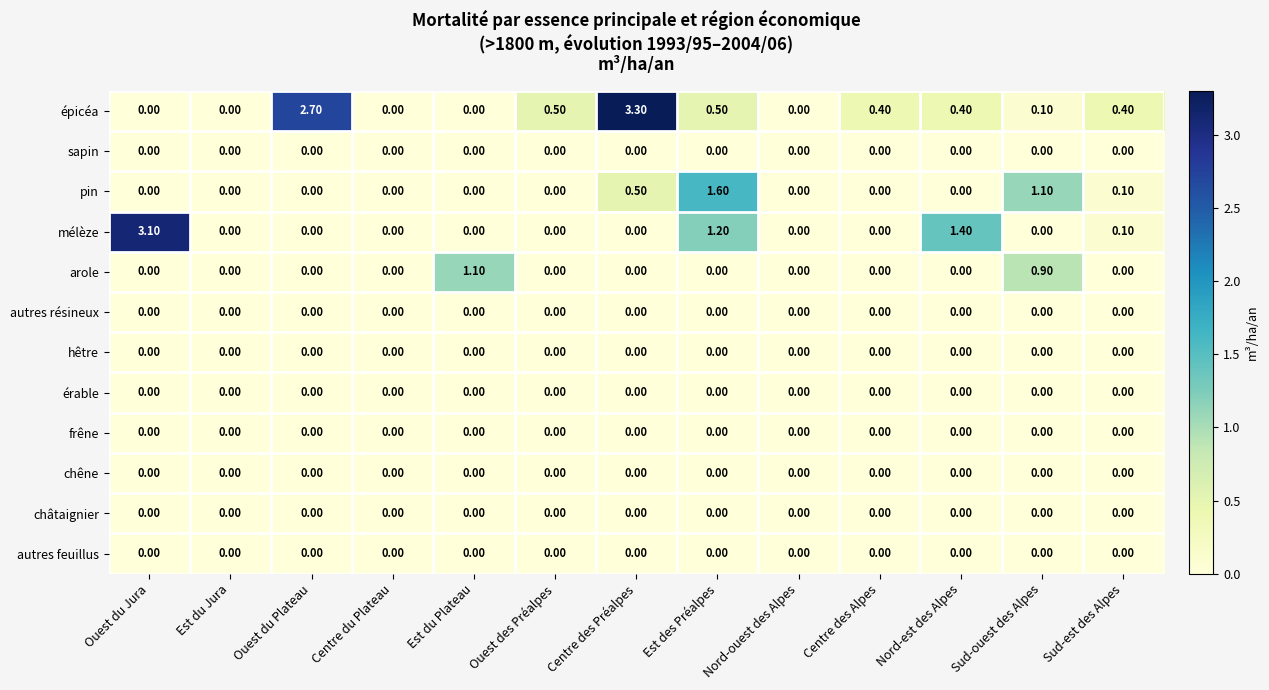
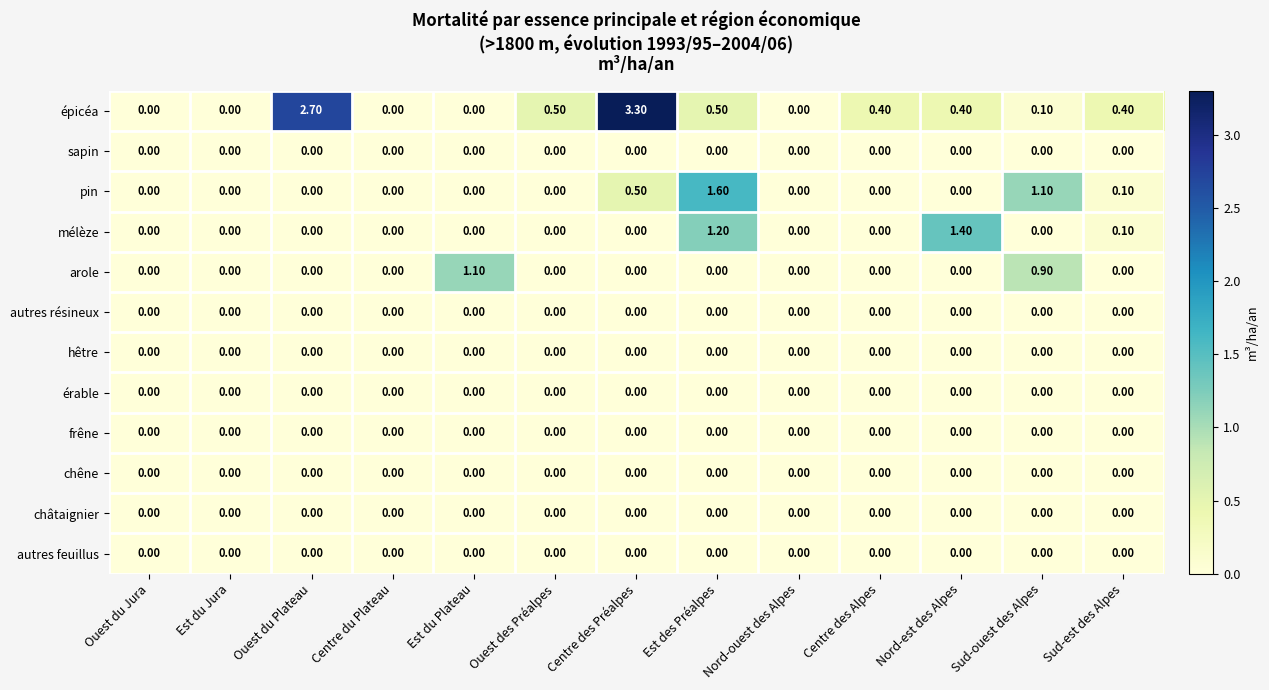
  {
    "épicéa": {
      "Ouest du Jura": 0.00,
      "Est du Jura": 0.00,
      "Ouest du Plateau": 2.70,
      "Centre du Plateau": 0.00,
      "Est du Plateau": 0.00,
      "Ouest des Préalpes": 0.50,
      "Centre des Préalpes": 3.30,
      "Est des Préalpes": 0.50,
      "Nord-ouest des Alpes": 0.00,
      "Centre des Alpes": 0.40,
      "Nord-est des Alpes": 0.40,
      "Sud-ouest des Alpes": 0.10,
      "Sud-est des Alpes": 0.40
    },
    "sapin": {
      "Ouest du Jura": 0.00,
      "Est du Jura": 0.00,
      "Ouest du Plateau": 0.00,
      "Centre du Plateau": 0.00,
      "Est du Plateau": 0.00,
      "Ouest des Préalpes": 0.00,
      "Centre des Préalpes": 0.00,
      "Est des Préalpes": 0.00,
      "Nord-ouest des Alpes": 0.00,
      "Centre des Alpes": 0.00,
      "Nord-est des Alpes": 0.00,
      "Sud-ouest des Alpes": 0.00,
      "Sud-est des Alpes": 0.00
    },
    "pin": {
      "Ouest du Jura": 0.00,
      "Est du Jura": 0.00,
      "Ouest du Plateau": 0.00,
      "Centre du Plateau": 0.00,
      "Est du Plateau": 0.00,
      "Ouest des Préalpes": 0.00,
      "Centre des Préalpes": 0.50,
      "Est des Préalpes": 1.60,
      "Nord-ouest des Alpes": 0.00,
      "Centre des Alpes": 0.00,
      "Nord-est des Alpes": 0.00,
      "Sud-ouest des Alpes": 1.10,
      "Sud-est des Alpes": 0.10
    },
    "mélèze": {
-     "Ouest du Jura": 3.10,
+     "Ouest du Jura": 0.00,
      "Est du Jura": 0.00,
      "Ouest du Plateau": 0.00,
      "Centre du Plateau": 0.00,
      "Est du Plateau": 0.00,
      "Ouest des Préalpes": 0.00,
      "Centre des Préalpes": 0.00,
      "Est des Préalpes": 1.20,
      "Nord-ouest des Alpes": 0.00,
      "Centre des Alpes": 0.00,
      "Nord-est des Alpes": 1.40,
      "Sud-ouest des Alpes": 0.00,
      "Sud-est des Alpes": 0.10
    },
    "arole": {
      "Ouest du Jura": 0.00,
      "Est du Jura": 0.00,
      "Ouest du Plateau": 0.00,
      "Centre du Plateau": 0.00,
      "Est du Plateau": 1.10,
      "Ouest des Préalpes": 0.00,
      "Centre des Préalpes": 0.00,
      "Est des Préalpes": 0.00,
      "Nord-ouest des Alpes": 0.00,
      "Centre des Alpes": 0.00,
      "Nord-est des Alpes": 0.00,
      "Sud-ouest des Alpes": 0.90,
      "Sud-est des Alpes": 0.00
    },
    "autres résineux": {
      "Ouest du Jura": 0.00,
      "Est du Jura": 0.00,
      "Ouest du Plateau": 0.00,
      "Centre du Plateau": 0.00,
      "Est du Plateau": 0.00,
      "Ouest des Préalpes": 0.00,
      "Centre des Préalpes": 0.00,
      "Est des Préalpes": 0.00,
      "Nord-ouest des Alpes": 0.00,
      "Centre des Alpes": 0.00,
      "Nord-est des Alpes": 0.00,
      "Sud-ouest des Alpes": 0.00,
      "Sud-est des Alpes": 0.00
    },
    "hêtre": {
      "Ouest du Jura": 0.00,
      "Est du Jura": 0.00,
      "Ouest du Plateau": 0.00,
      "Centre du Plateau": 0.00,
      "Est du Plateau": 0.00,
      "Ouest des Préalpes": 0.00,
      "Centre des Préalpes": 0.00,
      "Est des Préalpes": 0.00,
      "Nord-ouest des Alpes": 0.00,
      "Centre des Alpes": 0.00,
      "Nord-est des Alpes": 0.00,
      "Sud-ouest des Alpes": 0.00,
      "Sud-est des Alpes": 0.00
    },
    "érable": {
      "Ouest du Jura": 0.00,
      "Est du Jura": 0.00,
      "Ouest du Plateau": 0.00,
      "Centre du Plateau": 0.00,
      "Est du Plateau": 0.00,
      "Ouest des Préalpes": 0.00,
      "Centre des Préalpes": 0.00,
      "Est des Préalpes": 0.00,
      "Nord-ouest des Alpes": 0.00,
      "Centre des Alpes": 0.00,
      "Nord-est des Alpes": 0.00,
      "Sud-ouest des Alpes": 0.00,
      "Sud-est des Alpes": 0.00
    },
    "frêne": {
      "Ouest du Jura": 0.00,
      "Est du Jura": 0.00,
      "Ouest du Plateau": 0.00,
      "Centre du Plateau": 0.00,
      "Est du Plateau": 0.00,
      "Ouest des Préalpes": 0.00,
      "Centre des Préalpes": 0.00,
      "Est des Préalpes": 0.00,
      "Nord-ouest des Alpes": 0.00,
      "Centre des Alpes": 0.00,
      "Nord-est des Alpes": 0.00,
      "Sud-ouest des Alpes": 0.00,
      "Sud-est des Alpes": 0.00
    },
    "chêne": {
      "Ouest du Jura": 0.00,
      "Est du Jura": 0.00,
      "Ouest du Plateau": 0.00,
      "Centre du Plateau": 0.00,
      "Est du Plateau": 0.00,
      "Ouest des Préalpes": 0.00,
      "Centre des Préalpes": 0.00,
      "Est des Préalpes": 0.00,
      "Nord-ouest des Alpes": 0.00,
      "Centre des Alpes": 0.00,
      "Nord-est des Alpes": 0.00,
      "Sud-ouest des Alpes": 0.00,
      "Sud-est des Alpes": 0.00
    },
    "châtaignier": {
      "Ouest du Jura": 0.00,
      "Est du Jura": 0.00,
      "Ouest du Plateau": 0.00,
      "Centre du Plateau": 0.00,
      "Est du Plateau": 0.00,
      "Ouest des Préalpes": 0.00,
      "Centre des Préalpes": 0.00,
      "Est des Préalpes": 0.00,
      "Nord-ouest des Alpes": 0.00,
      "Centre des Alpes": 0.00,
      "Nord-est des Alpes": 0.00,
      "Sud-ouest des Alpes": 0.00,
      "Sud-est des Alpes": 0.00
    },
    "autres feuillus": {
      "Ouest du Jura": 0.00,
      "Est du Jura": 0.00,
      "Ouest du Plateau": 0.00,
      "Centre du Plateau": 0.00,
      "Est du Plateau": 0.00,
      "Ouest des Préalpes": 0.00,
      "Centre des Préalpes": 0.00,
      "Est des Préalpes": 0.00,
      "Nord-ouest des Alpes": 0.00,
      "Centre des Alpes": 0.00,
      "Nord-est des Alpes": 0.00,
      "Sud-ouest des Alpes": 0.00,
      "Sud-est des Alpes": 0.00
    }
  }
